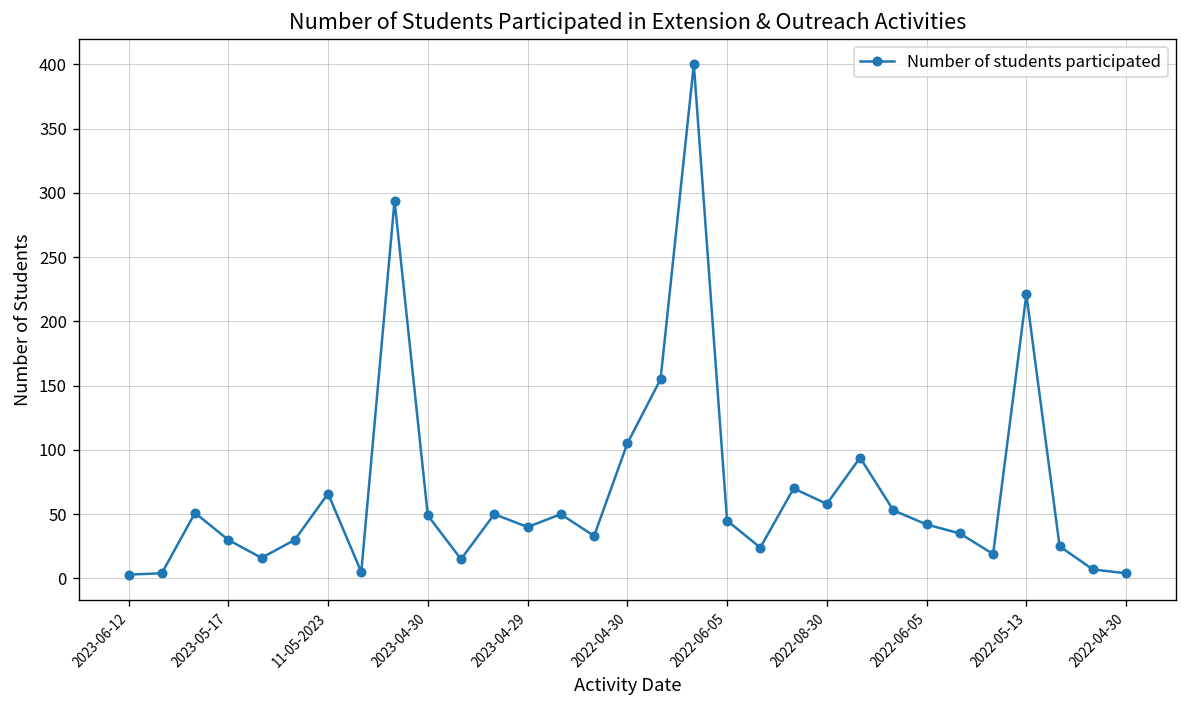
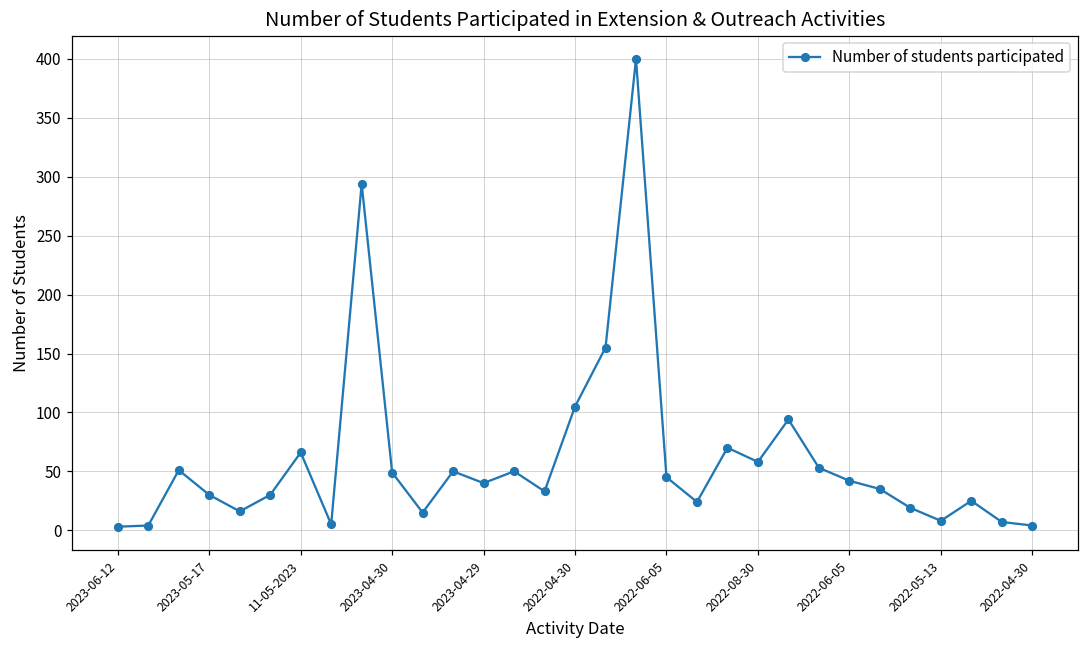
  {
    "2023-06-12": 3,
    "11-05-2023": 66,
    "2023-04-30": 49,
-   "2022-05-13": 221
+   "2022-05-13": 8
  }
